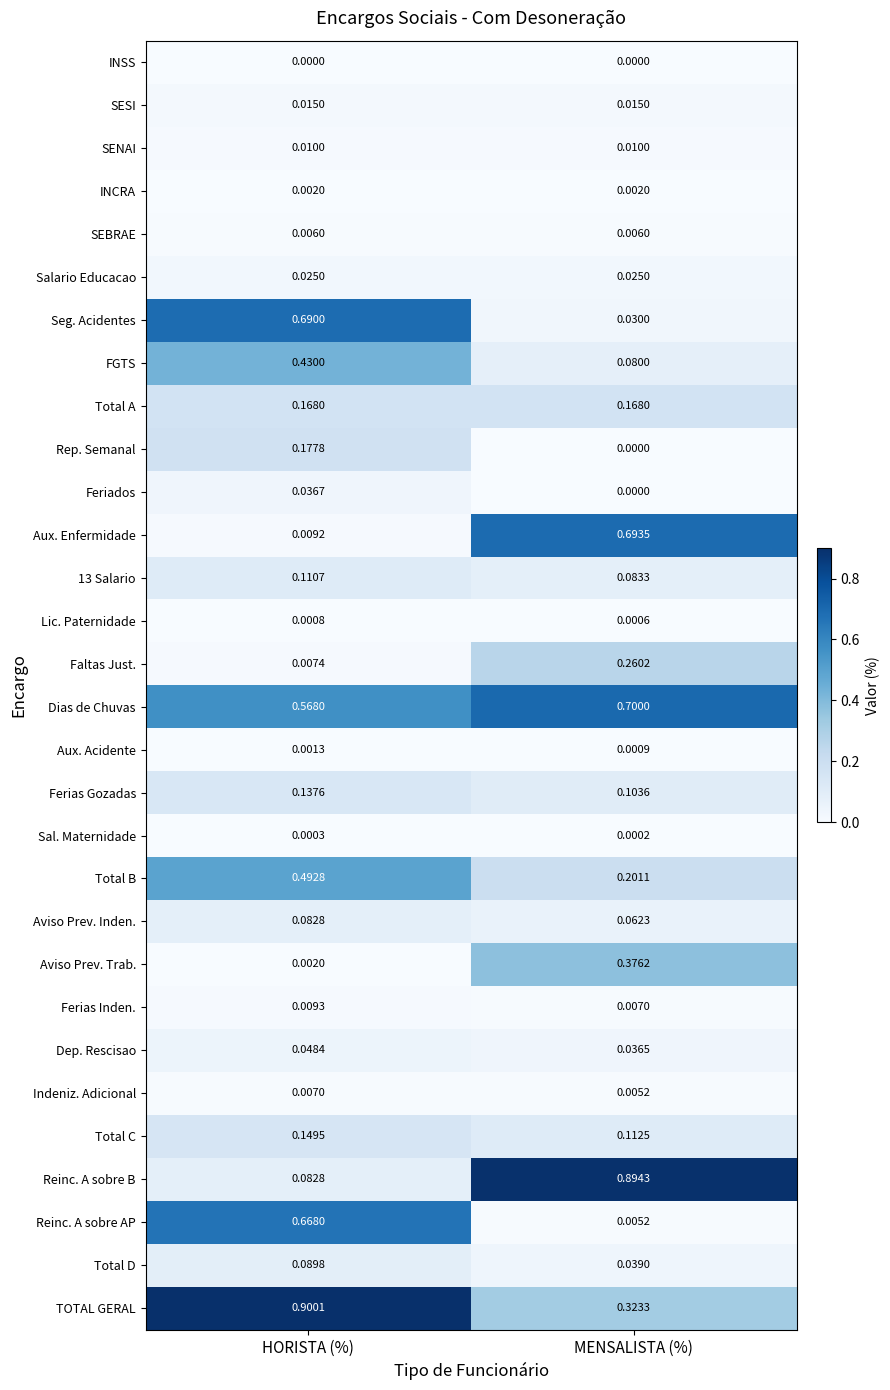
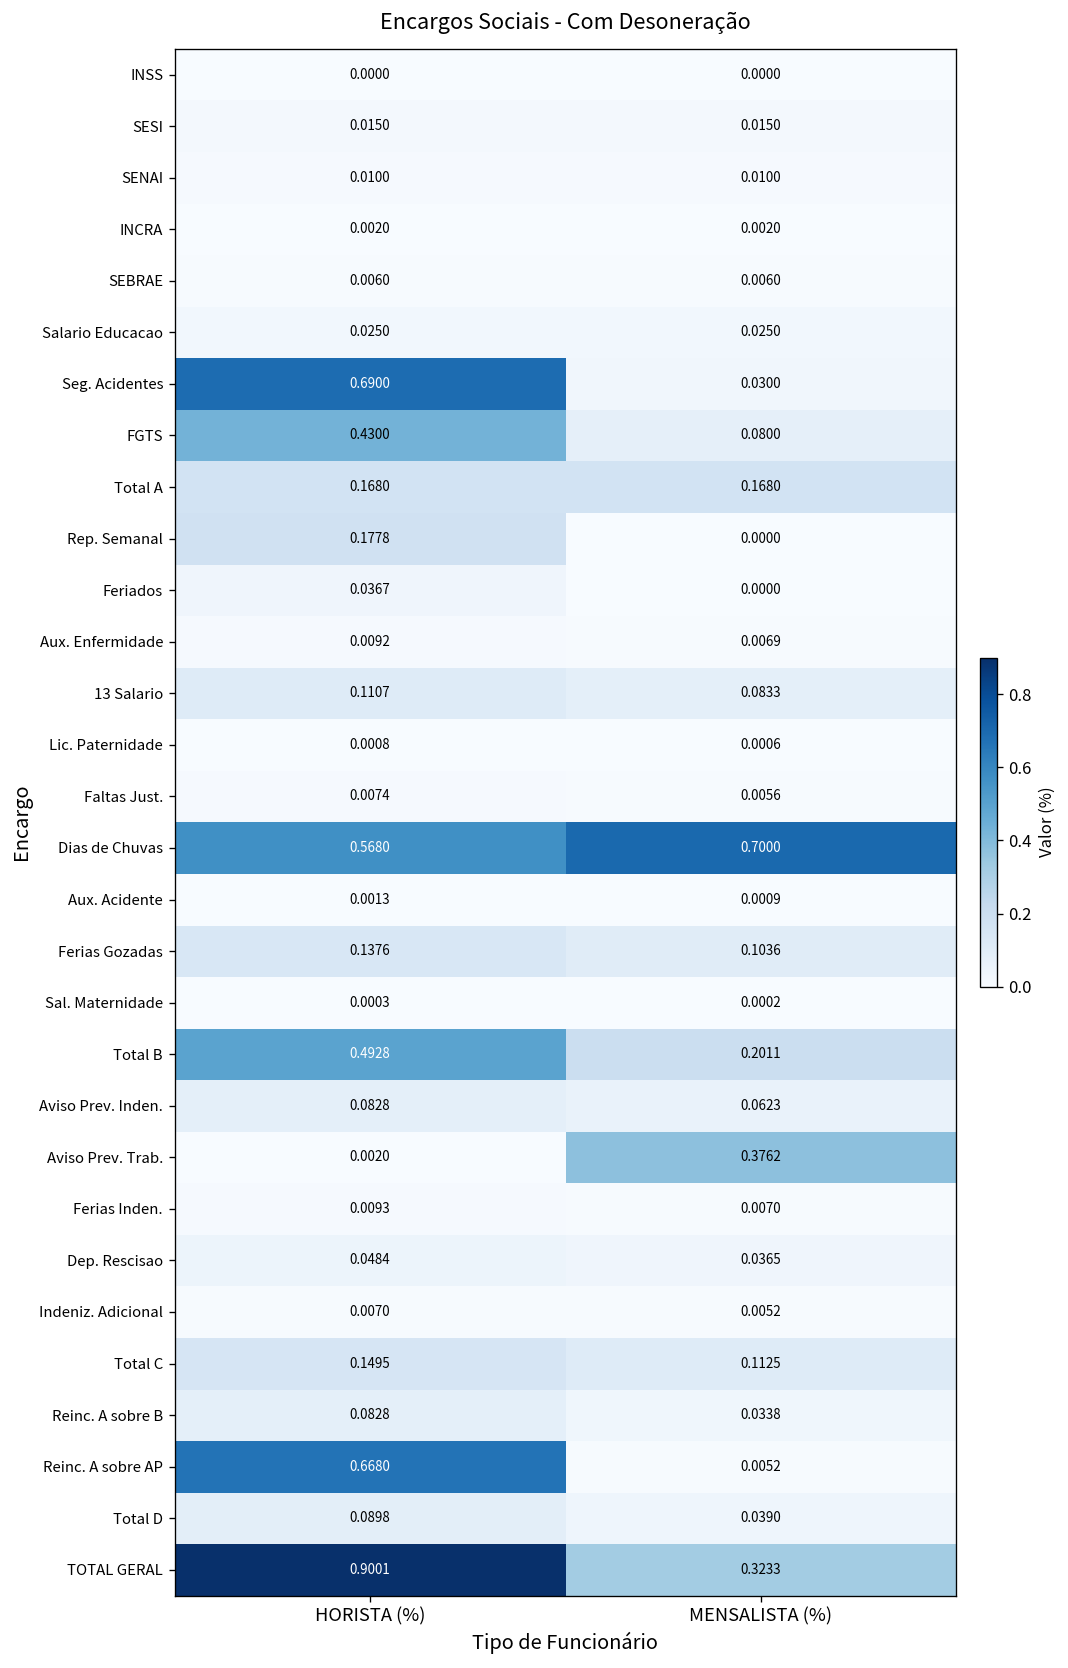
  {
    "INSS": {
      "HORISTA (%)": 0.0000,
      "MENSALISTA (%)": 0.0000
    },
    "SESI": {
      "HORISTA (%)": 0.0150,
      "MENSALISTA (%)": 0.0150
    },
    "SENAI": {
      "HORISTA (%)": 0.0100,
      "MENSALISTA (%)": 0.0100
    },
    "INCRA": {
      "HORISTA (%)": 0.0020,
      "MENSALISTA (%)": 0.0020
    },
    "SEBRAE": {
      "HORISTA (%)": 0.0060,
      "MENSALISTA (%)": 0.0060
    },
    "Salario Educacao": {
      "HORISTA (%)": 0.0250,
      "MENSALISTA (%)": 0.0250
    },
    "Seg. Acidentes": {
      "HORISTA (%)": 0.6900,
      "MENSALISTA (%)": 0.0300
    },
    "FGTS": {
      "HORISTA (%)": 0.4300,
      "MENSALISTA (%)": 0.0800
    },
    "Total A": {
      "HORISTA (%)": 0.1680,
      "MENSALISTA (%)": 0.1680
    },
    "Rep. Semanal": {
      "HORISTA (%)": 0.1778,
      "MENSALISTA (%)": 0.0000
    },
    "Feriados": {
      "HORISTA (%)": 0.0367,
      "MENSALISTA (%)": 0.0000
    },
    "Aux. Enfermidade": {
      "HORISTA (%)": 0.0092,
-     "MENSALISTA (%)": 0.6935
+     "MENSALISTA (%)": 0.0069
    },
    "13 Salario": {
      "HORISTA (%)": 0.1107,
      "MENSALISTA (%)": 0.0833
    },
    "Lic. Paternidade": {
      "HORISTA (%)": 0.0008,
      "MENSALISTA (%)": 0.0006
    },
    "Faltas Just.": {
      "HORISTA (%)": 0.0074,
-     "MENSALISTA (%)": 0.2602
+     "MENSALISTA (%)": 0.0056
    },
    "Dias de Chuvas": {
      "HORISTA (%)": 0.5680,
      "MENSALISTA (%)": 0.7000
    },
    "Aux. Acidente": {
      "HORISTA (%)": 0.0013,
      "MENSALISTA (%)": 0.0009
    },
    "Ferias Gozadas": {
      "HORISTA (%)": 0.1376,
      "MENSALISTA (%)": 0.1036
    },
    "Sal. Maternidade": {
      "HORISTA (%)": 0.0003,
      "MENSALISTA (%)": 0.0002
    },
    "Total B": {
      "HORISTA (%)": 0.4928,
      "MENSALISTA (%)": 0.2011
    },
    "Aviso Prev. Inden.": {
      "HORISTA (%)": 0.0828,
      "MENSALISTA (%)": 0.0623
    },
    "Aviso Prev. Trab.": {
      "HORISTA (%)": 0.0020,
      "MENSALISTA (%)": 0.3762
    },
    "Ferias Inden.": {
      "HORISTA (%)": 0.0093,
      "MENSALISTA (%)": 0.0070
    },
    "Dep. Rescisao": {
      "HORISTA (%)": 0.0484,
      "MENSALISTA (%)": 0.0365
    },
    "Indeniz. Adicional": {
      "HORISTA (%)": 0.0070,
      "MENSALISTA (%)": 0.0052
    },
    "Total C": {
      "HORISTA (%)": 0.1495,
      "MENSALISTA (%)": 0.1125
    },
    "Reinc. A sobre B": {
      "HORISTA (%)": 0.0828,
-     "MENSALISTA (%)": 0.8943
+     "MENSALISTA (%)": 0.0338
    },
    "Reinc. A sobre AP": {
      "HORISTA (%)": 0.6680,
      "MENSALISTA (%)": 0.0052
    },
    "Total D": {
      "HORISTA (%)": 0.0898,
      "MENSALISTA (%)": 0.0390
    },
    "TOTAL GERAL": {
      "HORISTA (%)": 0.9001,
      "MENSALISTA (%)": 0.3233
    }
  }
